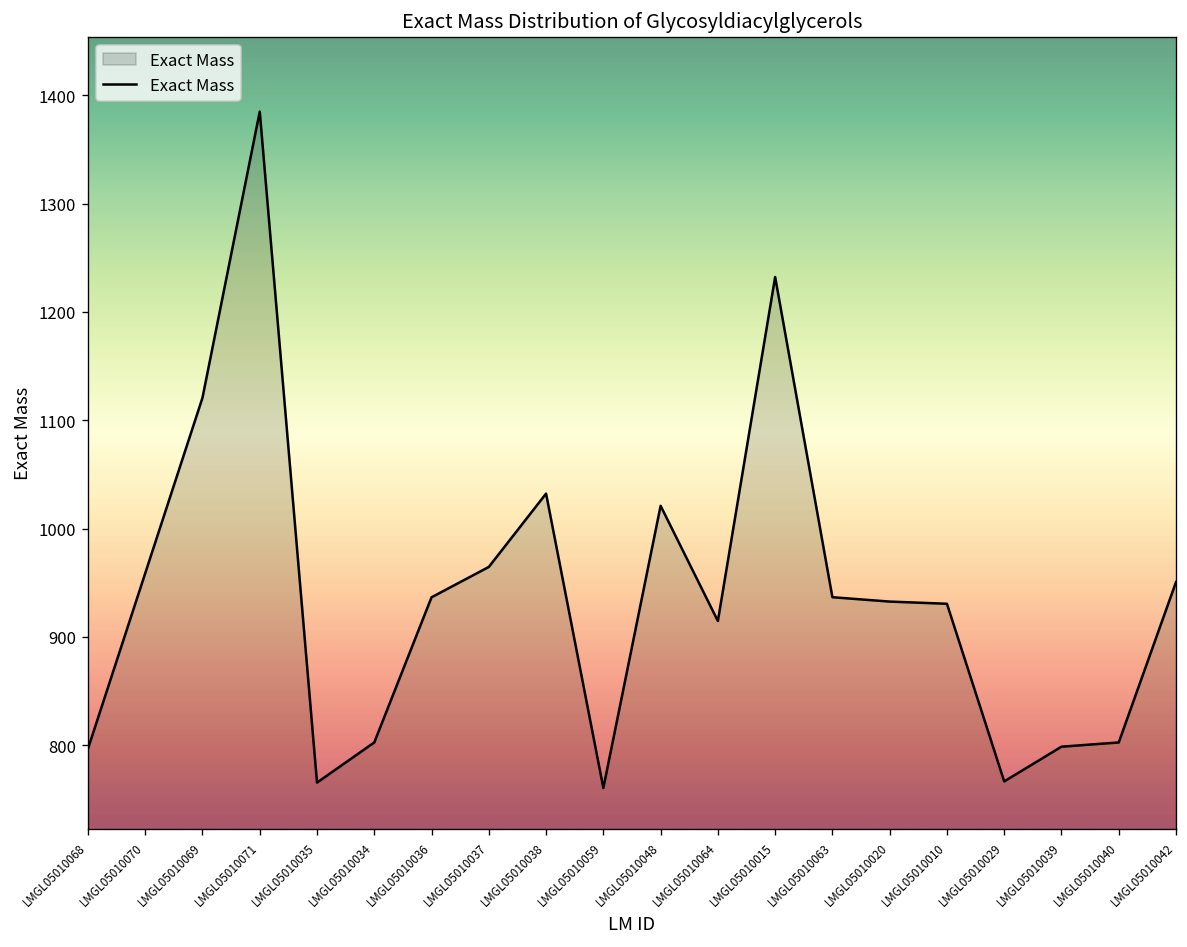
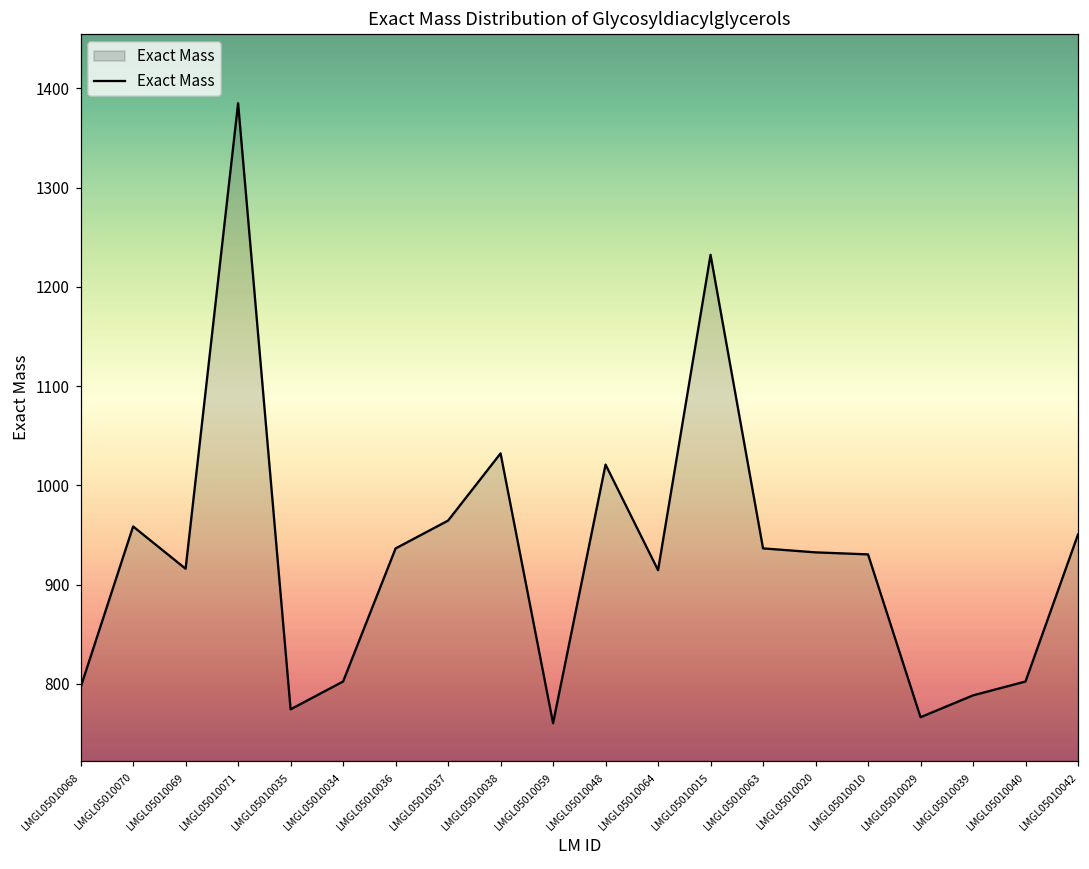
  {
    "LMGL05010068": 800,
    "LMGL05010070": 960,
-   "LMGL05010069": 1120,
+   "LMGL05010069": 920,
    "LMGL05010071": 1380,
-   "LMGL05010035": 765,
+   "LMGL05010035": 774,
    "LMGL05010034": 800,
    "LMGL05010036": 940,
    "LMGL05010037": 960,
    "LMGL05010038": 1030,
    "LMGL05010059": 760,
    "LMGL05010048": 1020,
    "LMGL05010064": 910,
    "LMGL05010015": 1230,
    "LMGL05010063": 940,
    "LMGL05010020": 930,
    "LMGL05010010": 930,
    "LMGL05010029": 770,
-   "LMGL05010039": 800,
+   "LMGL05010039": 790,
    "LMGL05010040": 800,
    "LMGL05010042": 950
  }
